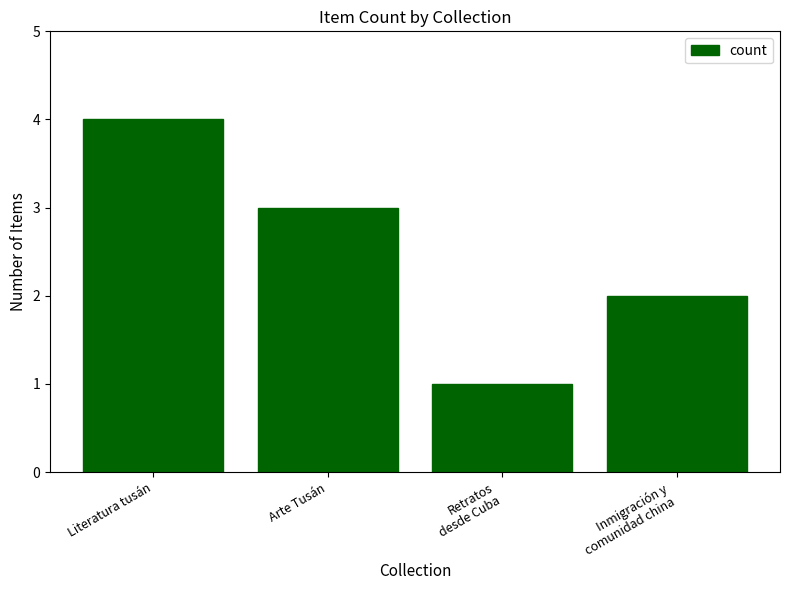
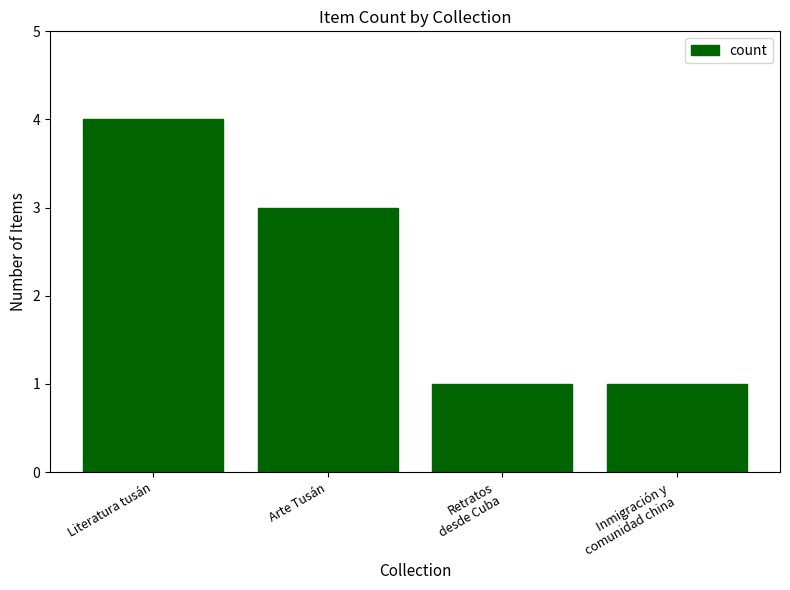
  {
    "Literatura tusán": 4,
    "Arte Tusán": 3,
    "Retratos desde Cuba": 1,
-   "Inmigración y comunidad china": 2
+   "Inmigración y comunidad china": 1
  }
